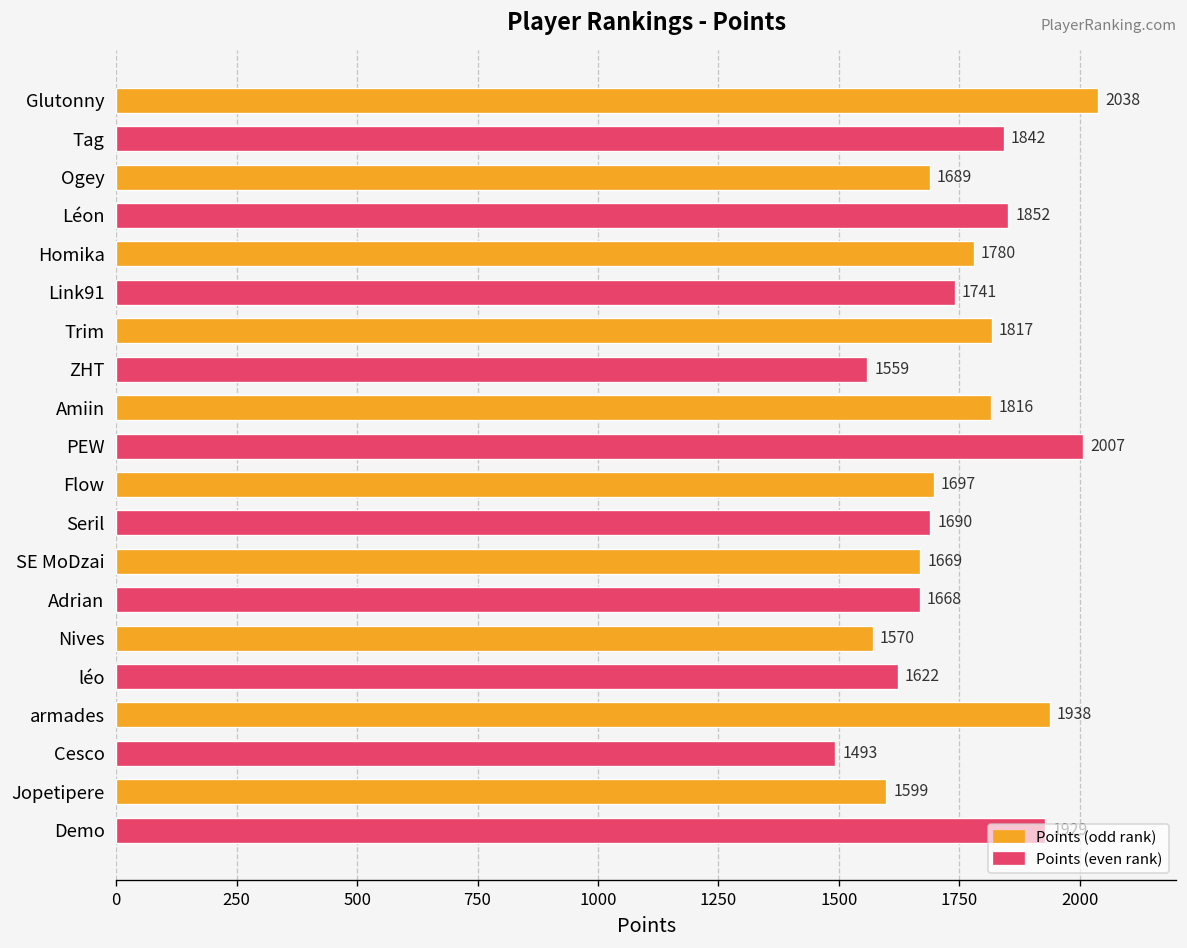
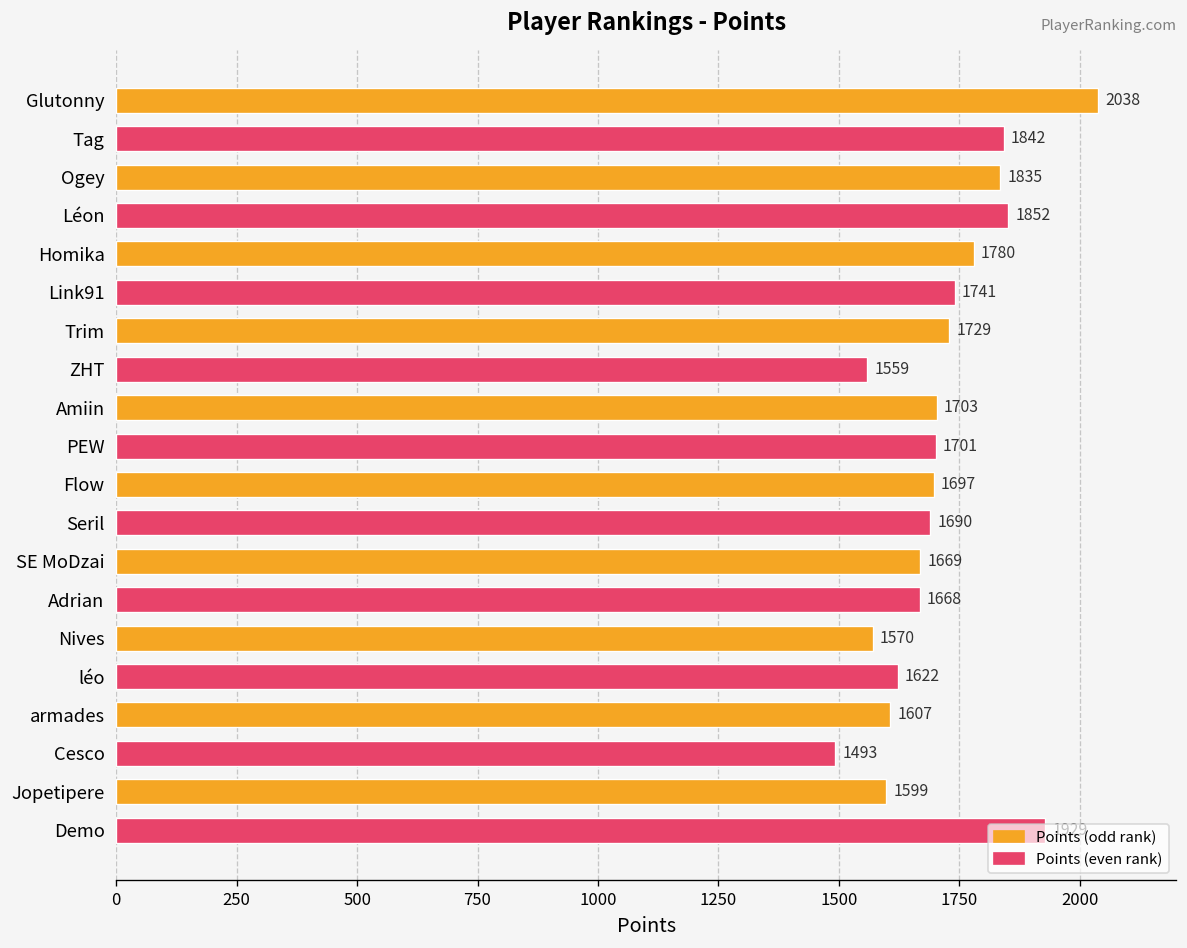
  {
    "Glutonny": 2038,
    "Tag": 1842,
-   "Ogey": 1689,
+   "Ogey": 1835,
    "Léon": 1852,
    "Homika": 1780,
    "Link91": 1741,
-   "Trim": 1817,
+   "Trim": 1729,
    "ZHT": 1559,
-   "Amiin": 1816,
-   "PEW": 2007,
+   "Amiin": 1703,
+   "PEW": 1701,
    "Flow": 1697,
    "Seril": 1690,
    "SE MoDzai": 1669,
    "Adrian": 1668,
    "Nives": 1570,
    "léo": 1622,
-   "armades": 1938,
+   "armades": 1607,
    "Cesco": 1493,
    "Jopetipere": 1599
  }
